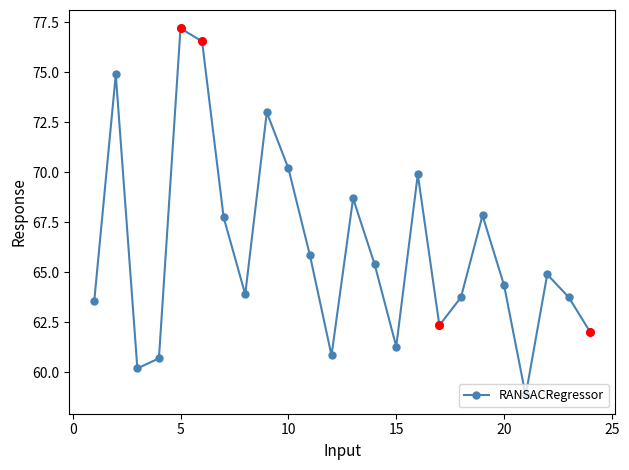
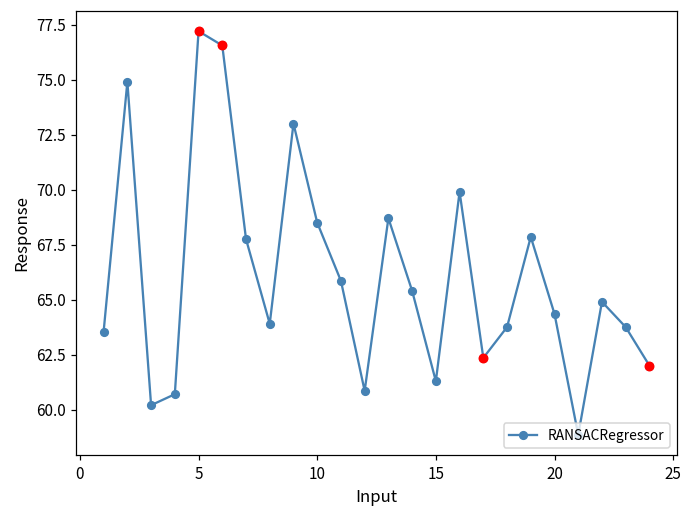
  {
    "RANSACRegressor": {
-     "10": 70.2,
+     "10": 68.5,
      "15": 61.3,
      "20": 64.4
    }
  }
